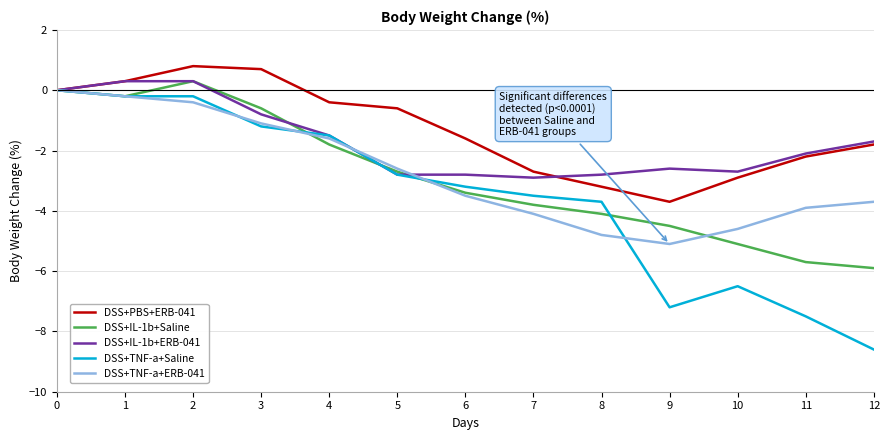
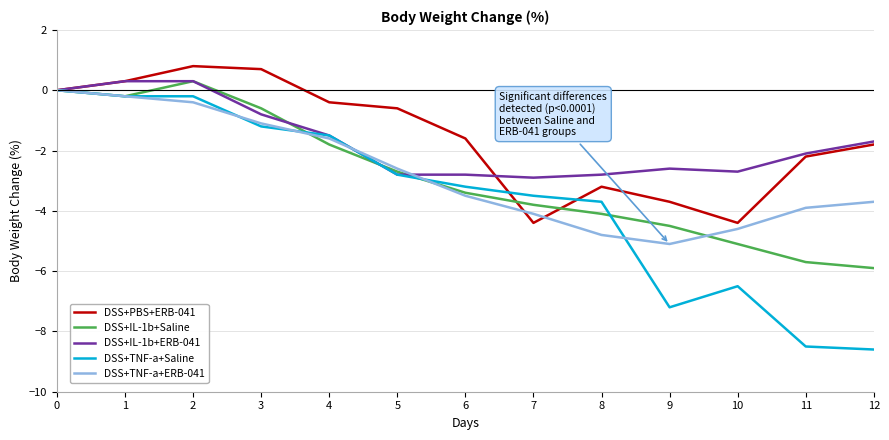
  {
    "DSS+PBS+ERB-041": {
      "2": 0.8,
      "3": 0.7,
      "4": -0.4,
      "5": -0.6,
      "6": -1.6,
-     "7": -2.7,
+     "7": -4.4,
      "9": -3.7,
-     "10": -2.9,
+     "10": -4.4,
      "11": -2.2,
      "12": -1.8
    },
    "DSS+IL-1b+Saline": {
      "3": -0.6,
      "4": -1.8,
      "5": -2.7,
      "6": -3.4,
      "9": -4.5,
      "10": -5.1,
      "11": -5.7,
      "12": -5.9
    },
    "DSS+IL-1b+ERB-041": {
      "3": -0.8,
      "6": -2.8,
      "9": -2.6,
      "10": -2.7,
      "11": -2.1,
      "12": -1.7
    },
    "DSS+TNF-a+Saline": {
      "2": -0.2,
      "3": -1.2,
      "6": -3.2,
      "9": -7.2,
      "10": -6.5,
-     "11": -7.5,
+     "11": -8.5,
      "12": -8.6
    },
    "DSS+TNF-a+ERB-041": {
      "2": -0.4,
      "3": -1.1,
      "4": -1.6,
      "5": -2.6,
      "6": -3.5,
      "9": -5.1,
      "10": -4.6,
      "11": -3.9,
      "12": -3.7
    }
  }
